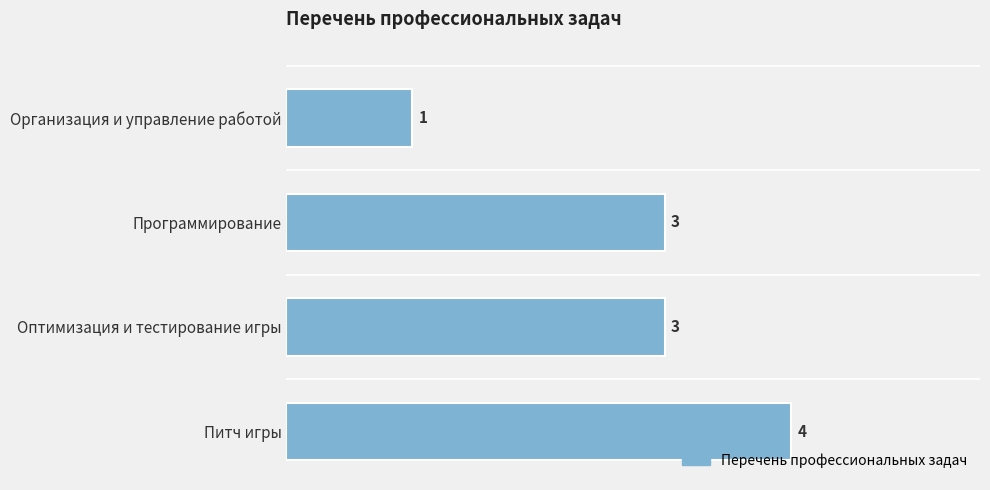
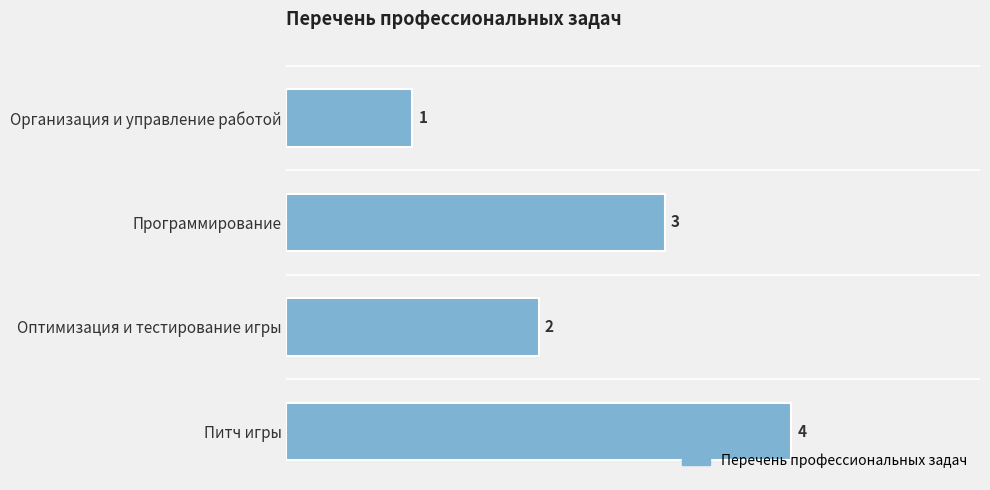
  {
    "Организация и управление работой": 1,
    "Программирование": 3,
-   "Оптимизация и тестирование игры": 3,
+   "Оптимизация и тестирование игры": 2,
    "Питч игры": 4
  }
